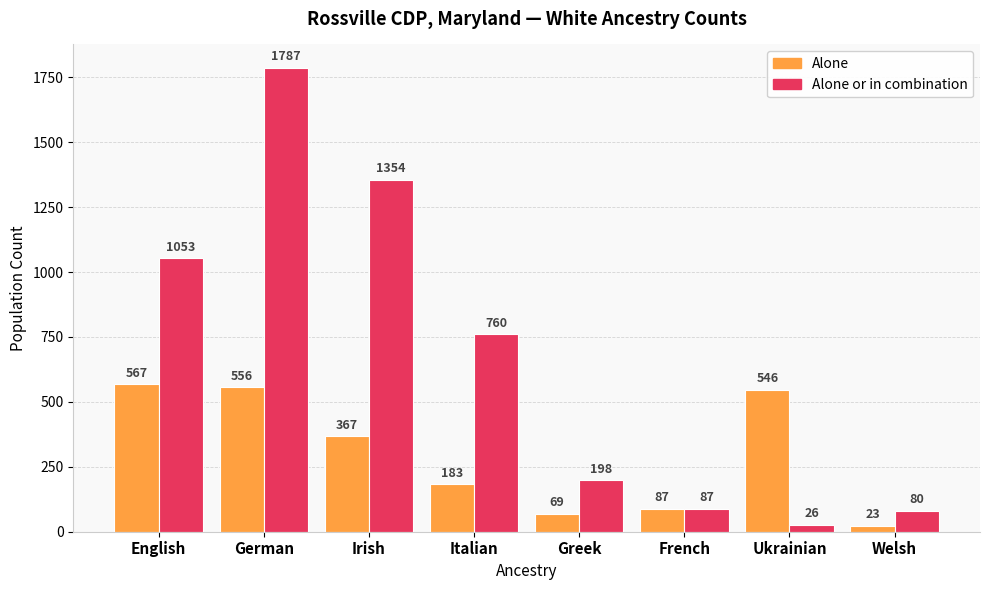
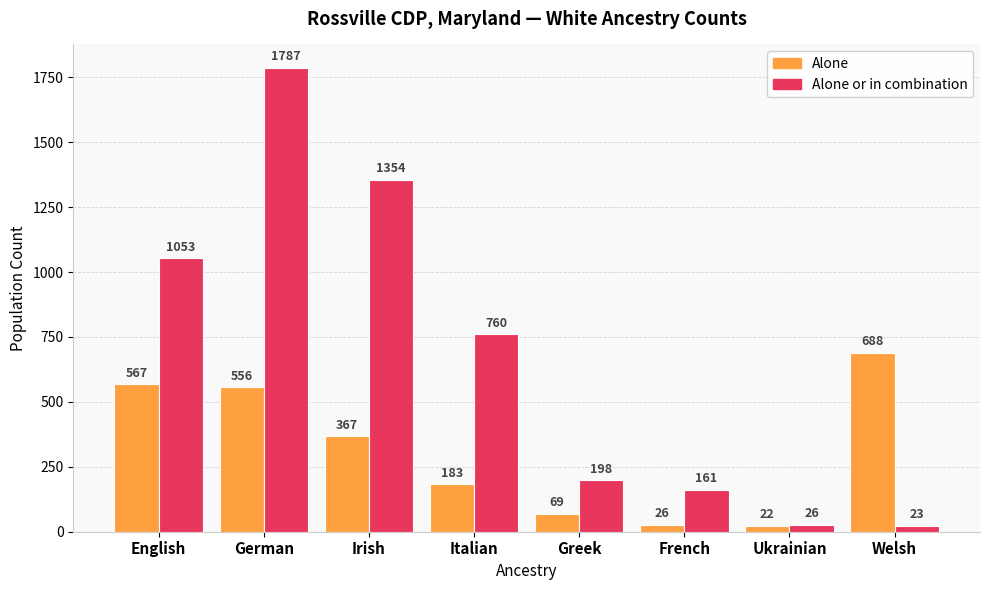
  {
    "Alone": {
      "English": 567,
      "German": 556,
      "Irish": 367,
      "Italian": 183,
      "Greek": 69,
-     "French": 87,
-     "Ukrainian": 546,
-     "Welsh": 23
+     "French": 26,
+     "Ukrainian": 22,
+     "Welsh": 688
    },
    "Alone or in combination": {
      "English": 1053,
      "German": 1787,
      "Irish": 1354,
      "Italian": 760,
      "Greek": 198,
-     "French": 87,
+     "French": 161,
      "Ukrainian": 26,
-     "Welsh": 80
+     "Welsh": 23
    }
  }
